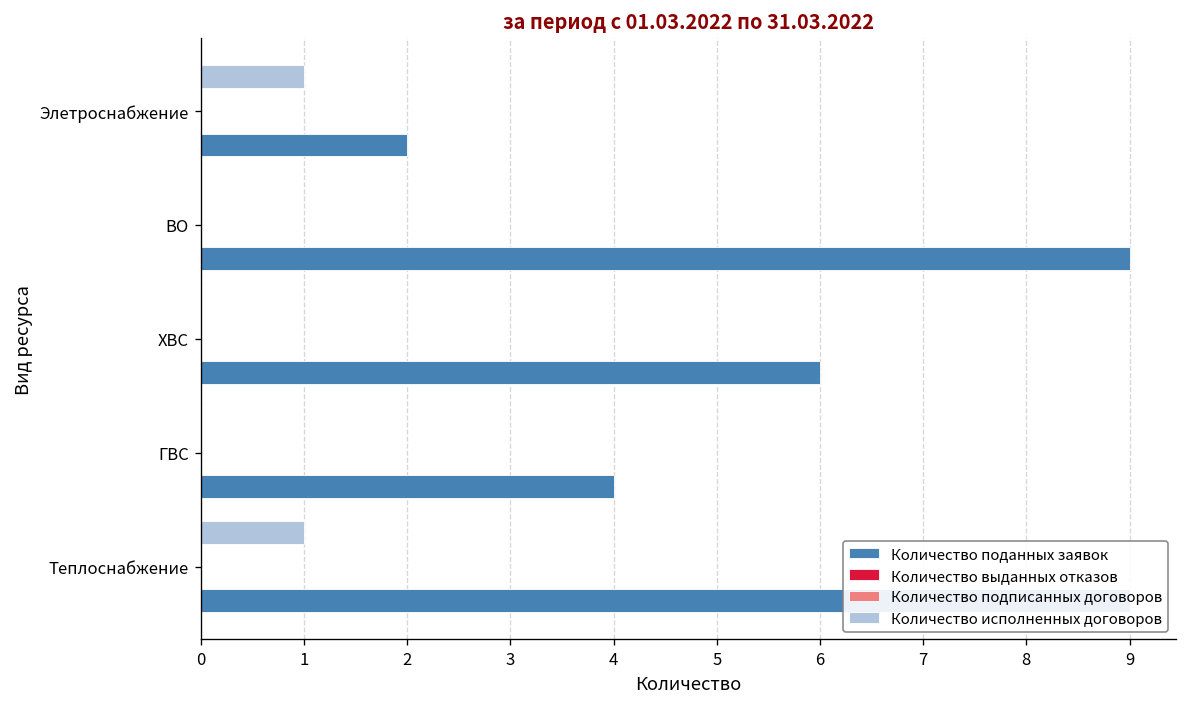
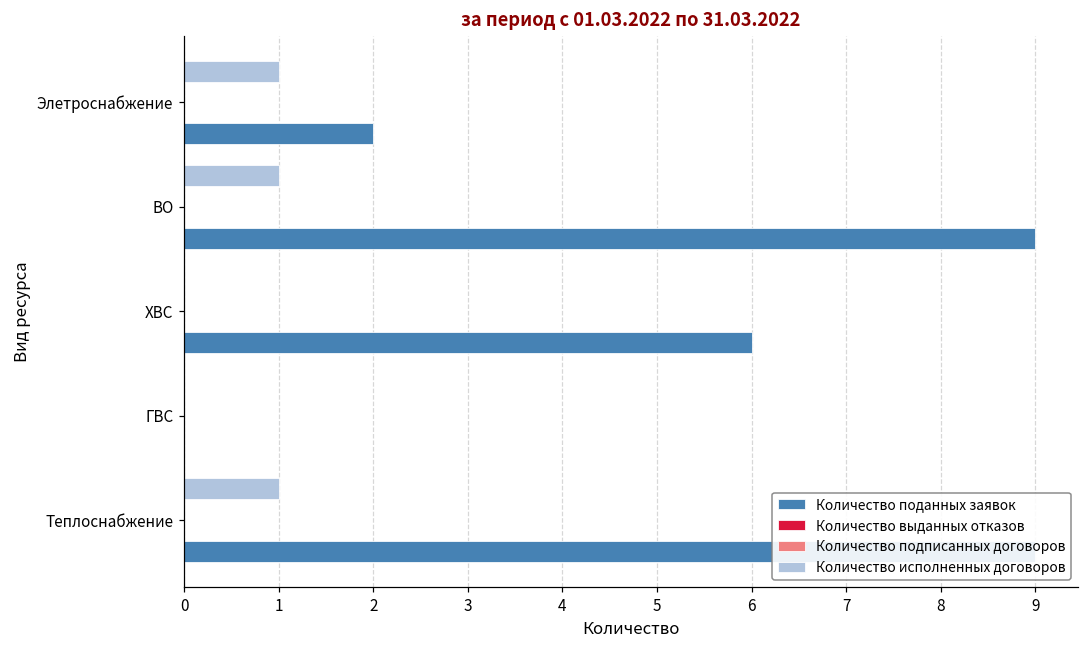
  {
    "Количество поданных заявок": {
      "Элетроснабжение": 2,
      "ВО": 9,
      "ХВС": 6,
-     "ГВС": 4
+     "ГВС": 0
    },
    "Количество выданных отказов": {
      "Элетроснабжение": 0,
      "ВО": 0,
      "ХВС": 0,
      "ГВС": 0,
      "Теплоснабжение": 0
    },
    "Количество подписанных договоров": {
      "Элетроснабжение": 0,
      "ВО": 0,
      "ХВС": 0,
      "ГВС": 0,
      "Теплоснабжение": 0
    },
    "Количество исполненных договоров": {
      "Элетроснабжение": 1,
-     "ВО": 0,
+     "ВО": 1,
      "ХВС": 0,
      "ГВС": 0,
      "Теплоснабжение": 1
    }
  }
